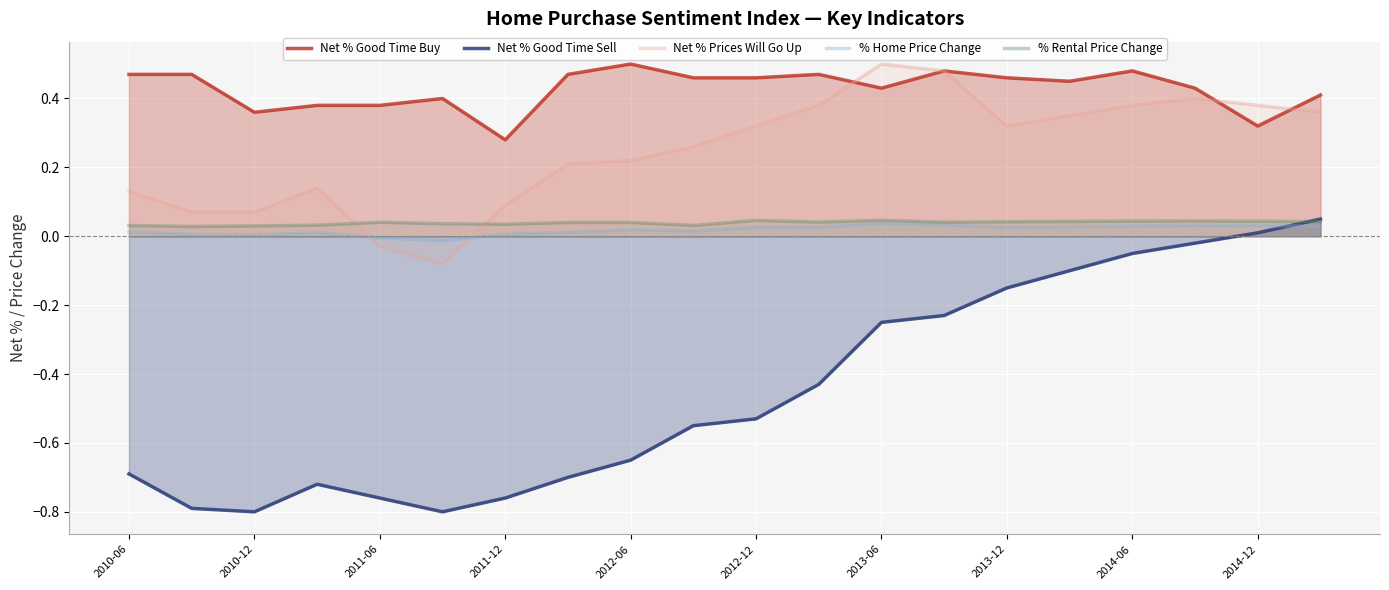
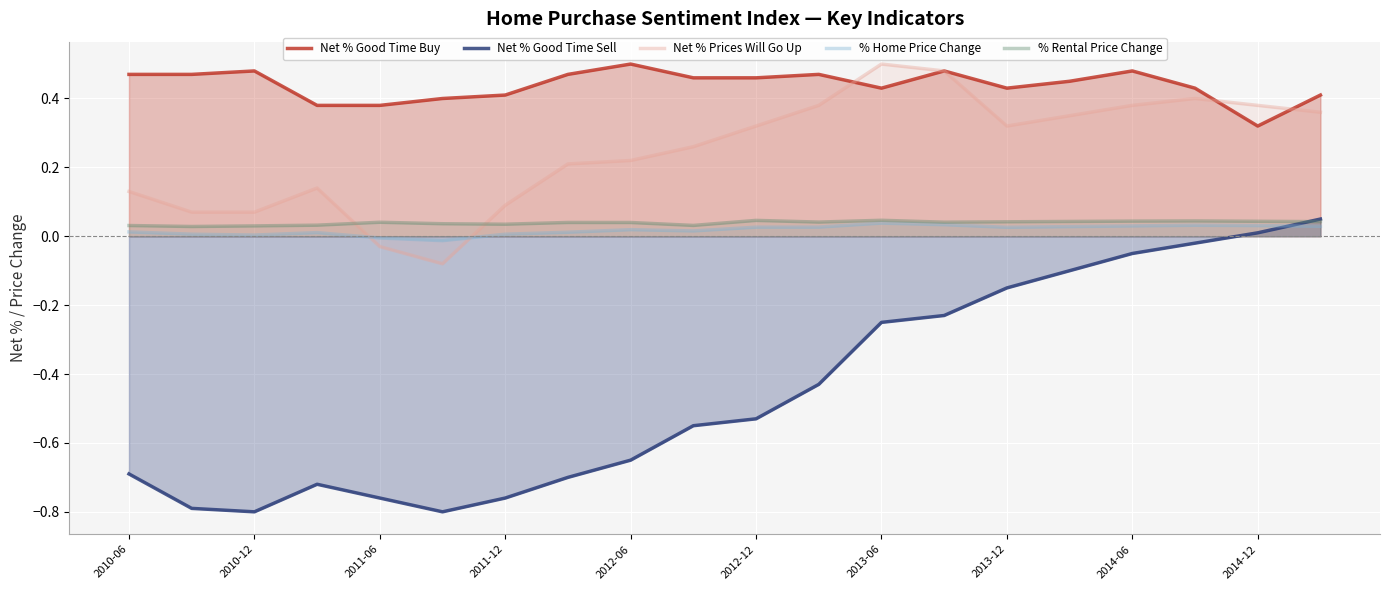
  {
    "Net % Good Time Buy": {
      "2010-06": 0.47,
-     "2010-12": 0.36,
+     "2010-12": 0.48,
      "2011-06": 0.38,
-     "2011-12": 0.28,
+     "2011-12": 0.41,
      "2012-06": 0.50,
      "2012-12": 0.46,
      "2013-06": 0.43,
-     "2013-12": 0.46,
+     "2013-12": 0.43,
      "2014-06": 0.48,
      "2014-12": 0.32
    }
  }
